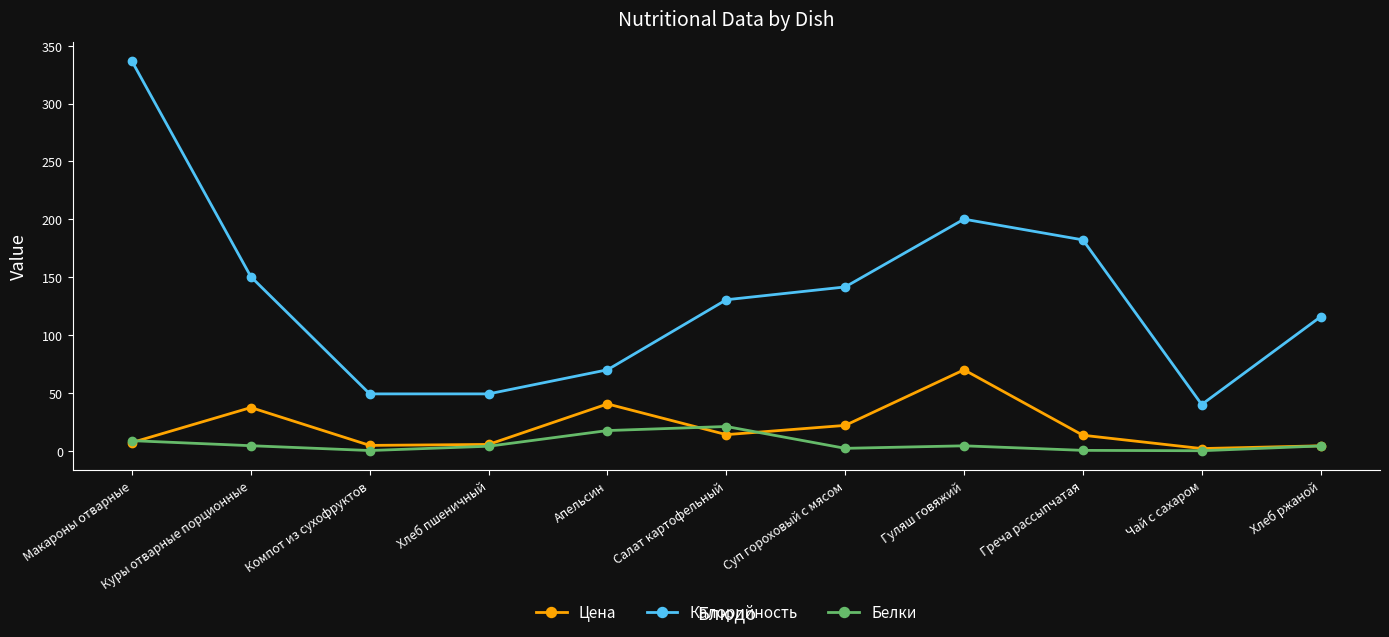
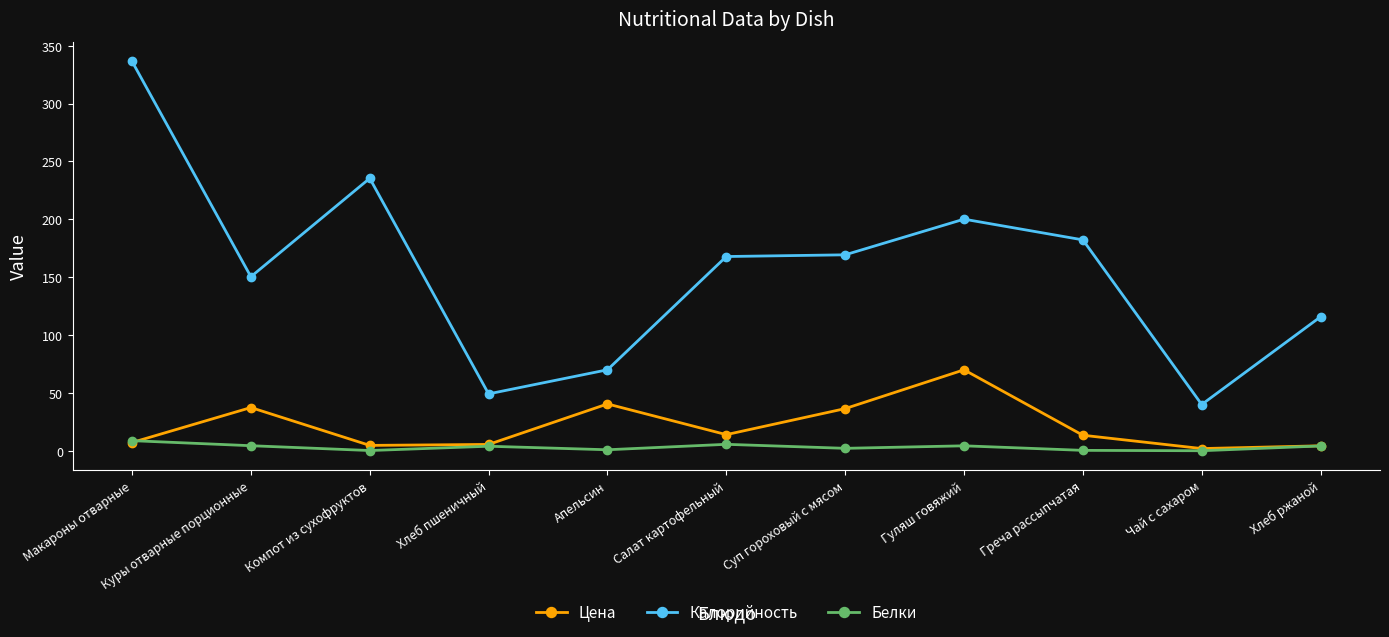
  {
    "Цена": {
      "Куры отварные порционные": 37,
      "Компот из сухофруктов": 5,
      "Апельсин": 40,
      "Салат картофельный": 14,
-     "Суп гороховый с мясом": 22,
+     "Суп гороховый с мясом": 36,
      "Гуляш говяжий": 70,
      "Греча рассыпчатая": 13
    },
    "Калорийность": {
      "Макароны отварные": 337,
      "Куры отварные порционные": 150,
-     "Компот из сухофруктов": 49,
+     "Компот из сухофруктов": 235,
      "Хлеб пшеничный": 49,
      "Апельсин": 70,
-     "Салат картофельный": 131,
-     "Суп гороховый с мясом": 142,
+     "Салат картофельный": 168,
+     "Суп гороховый с мясом": 169,
      "Гуляш говяжий": 200,
      "Греча рассыпчатая": 182,
      "Чай с сахаром": 40,
      "Хлеб ржаной": 116
    },
    "Белки": {
      "Куры отварные порционные": 4,
      "Компот из сухофруктов": 0,
-     "Апельсин": 18,
-     "Салат картофельный": 21,
+     "Апельсин": 1,
+     "Салат картофельный": 6,
      "Суп гороховый с мясом": 2,
      "Гуляш говяжий": 4,
      "Греча рассыпчатая": 0
    }
  }
